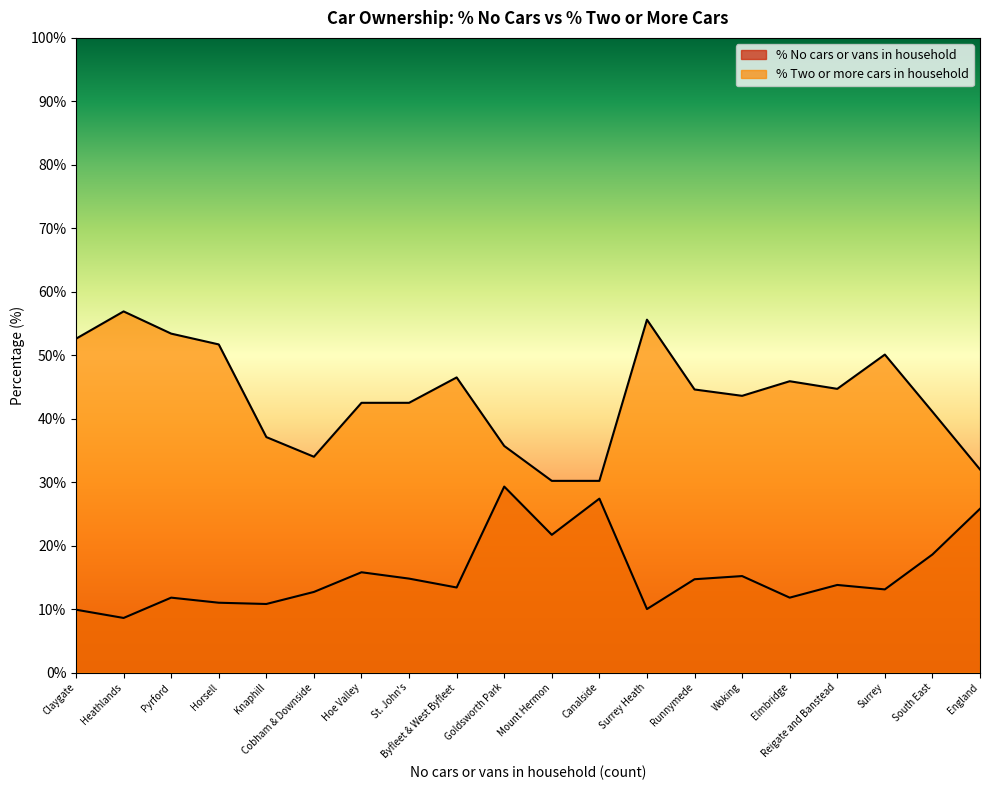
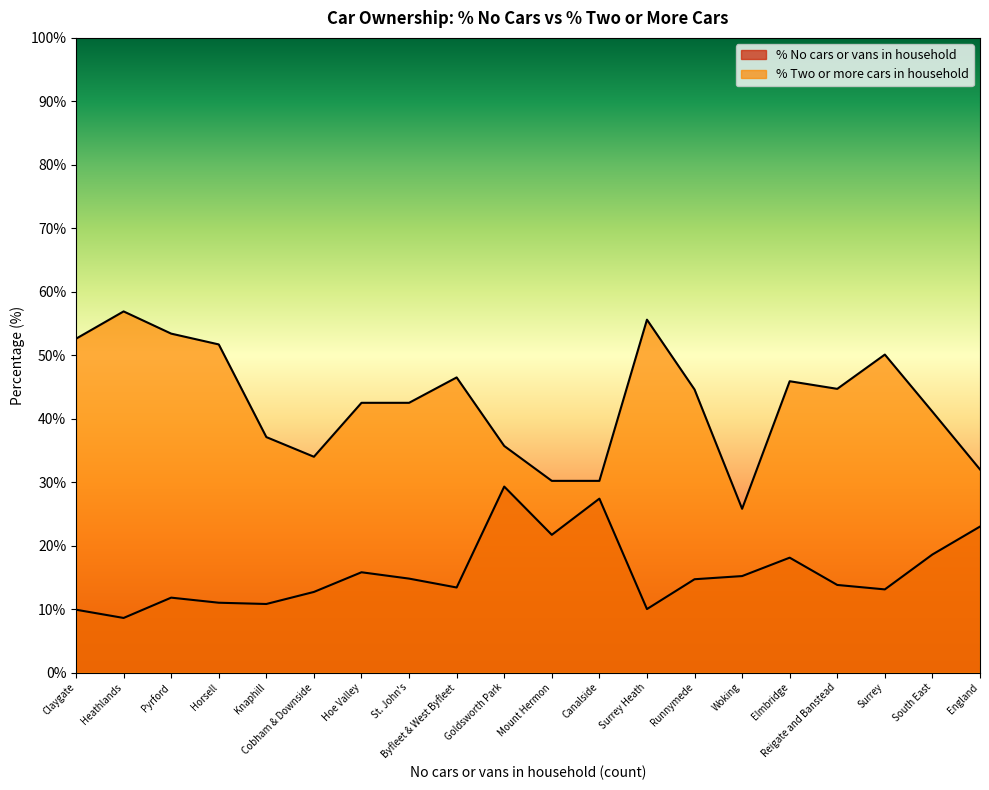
  {
    "% No cars or vans in household": {
      "Claygate": "10%",
      "Heathlands": "9%",
      "Pyrford": "12%",
      "Horsell": "11%",
      "Knaphill": "11%",
      "Cobham & Downside": "13%",
      "Hoe Valley": "16%",
      "St. John's": "15%",
      "Byfleet & West Byfleet": "13%",
      "Goldsworth Park": "29%",
      "Mount Hermon": "22%",
      "Canalside": "27%",
      "Surrey Heath": "10%",
      "Runnymede": "15%",
      "Woking": "15%",
-     "Elmbridge": "12%",
+     "Elmbridge": "18%",
      "Reigate and Banstead": "14%",
      "Surrey": "13%",
      "South East": "19%",
-     "England": "26%"
+     "England": "23%"
    },
    "% Two or more cars in household": {
      "Claygate": "53%",
      "Heathlands": "57%",
      "Pyrford": "53%",
      "Horsell": "52%",
      "Knaphill": "37%",
      "Cobham & Downside": "34%",
      "Hoe Valley": "43%",
      "St. John's": "43%",
      "Byfleet & West Byfleet": "47%",
      "Goldsworth Park": "36%",
      "Mount Hermon": "30%",
      "Canalside": "30%",
      "Surrey Heath": "56%",
      "Runnymede": "45%",
-     "Woking": "44%",
+     "Woking": "26%",
      "Elmbridge": "46%",
      "Reigate and Banstead": "45%",
      "Surrey": "50%",
      "South East": "41%",
      "England": "32%"
    }
  }
